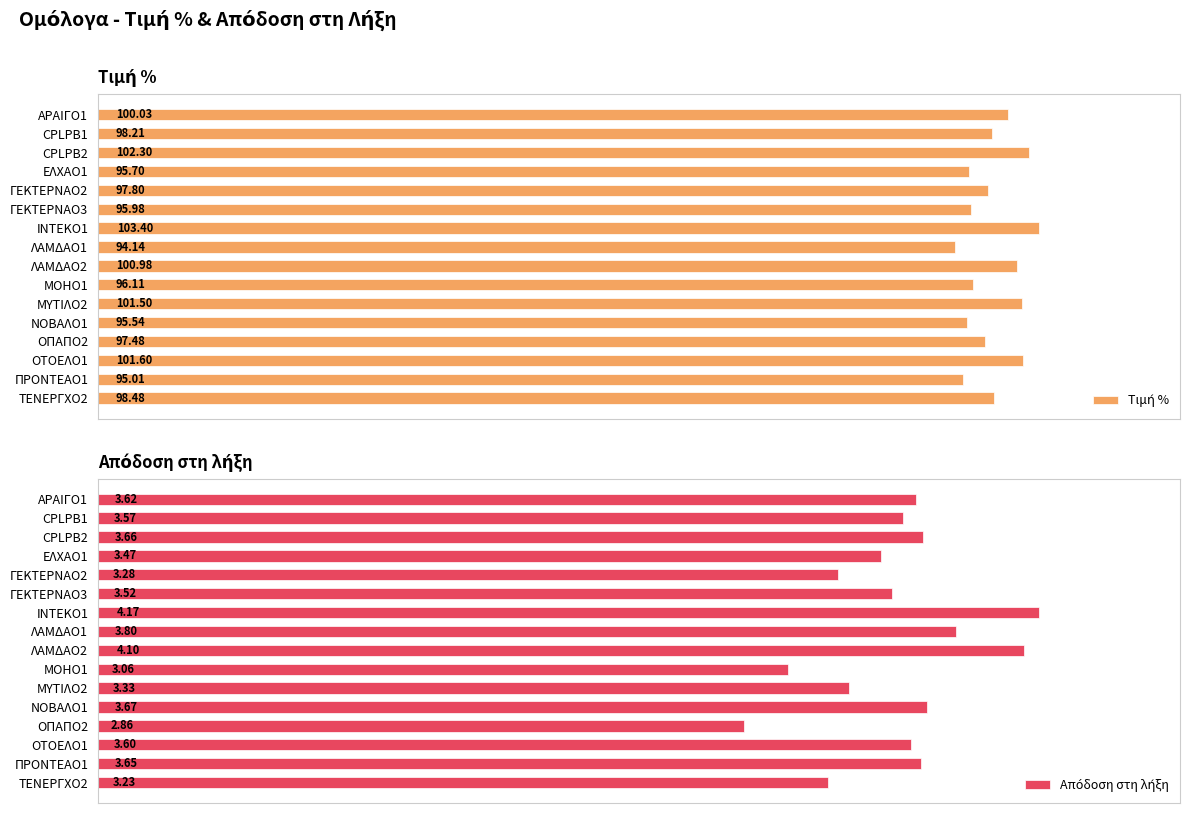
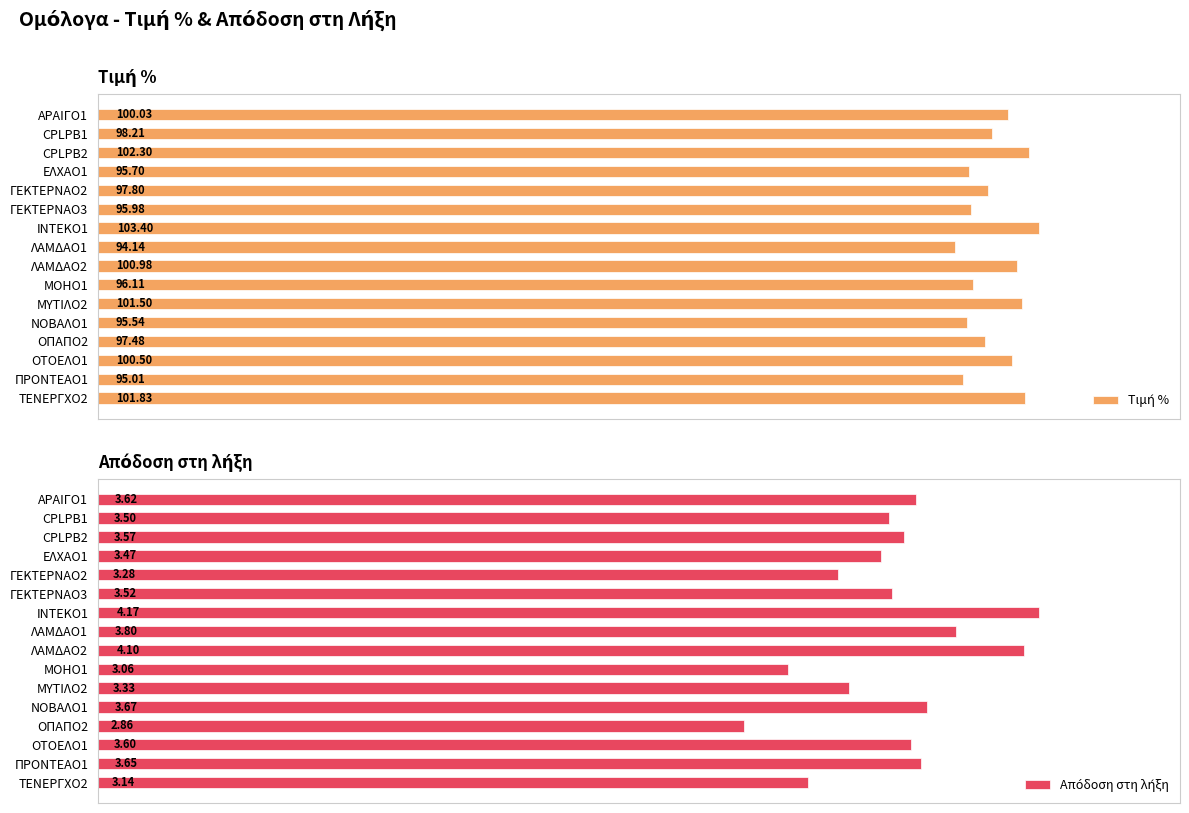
  {
    "Τιμή %": {
      "ΑΡΑΙΓΟ1": 100.03,
      "CPLPB1": 98.21,
      "CPLPB2": 102.30,
      "ΕΛΧΑΟ1": 95.70,
      "ΓΕΚΤΕΡΝΑΟ2": 97.80,
      "ΓΕΚΤΕΡΝΑΟ3": 95.98,
      "ΙΝΤΕΚΟ1": 103.40,
      "ΛΑΜΔΑΟ1": 94.14,
      "ΛΑΜΔΑΟ2": 100.98,
      "ΜΟΗΟ1": 96.11,
      "ΜΥΤΙΛΟ2": 101.50,
      "ΝΟΒΑΛΟ1": 95.54,
      "ΟΠΑΠΟ2": 97.48,
-     "ΟΤΟΕΛΟ1": 101.60,
+     "ΟΤΟΕΛΟ1": 100.50,
      "ΠΡΟΝΤΕΑΟ1": 95.01,
-     "ΤΕΝΕΡΓΧΟ2": 98.48
+     "ΤΕΝΕΡΓΧΟ2": 101.83
    },
    "Απόδοση στη λήξη": {
      "ΑΡΑΙΓΟ1": 3.62,
-     "CPLPB1": 3.57,
-     "CPLPB2": 3.66,
+     "CPLPB1": 3.50,
+     "CPLPB2": 3.57,
      "ΕΛΧΑΟ1": 3.47,
      "ΓΕΚΤΕΡΝΑΟ2": 3.28,
      "ΓΕΚΤΕΡΝΑΟ3": 3.52,
      "ΙΝΤΕΚΟ1": 4.17,
      "ΛΑΜΔΑΟ1": 3.80,
      "ΛΑΜΔΑΟ2": 4.10,
      "ΜΟΗΟ1": 3.06,
      "ΜΥΤΙΛΟ2": 3.33,
      "ΝΟΒΑΛΟ1": 3.67,
      "ΟΠΑΠΟ2": 2.86,
      "ΟΤΟΕΛΟ1": 3.60,
      "ΠΡΟΝΤΕΑΟ1": 3.65,
-     "ΤΕΝΕΡΓΧΟ2": 3.23
+     "ΤΕΝΕΡΓΧΟ2": 3.14
    }
  }
